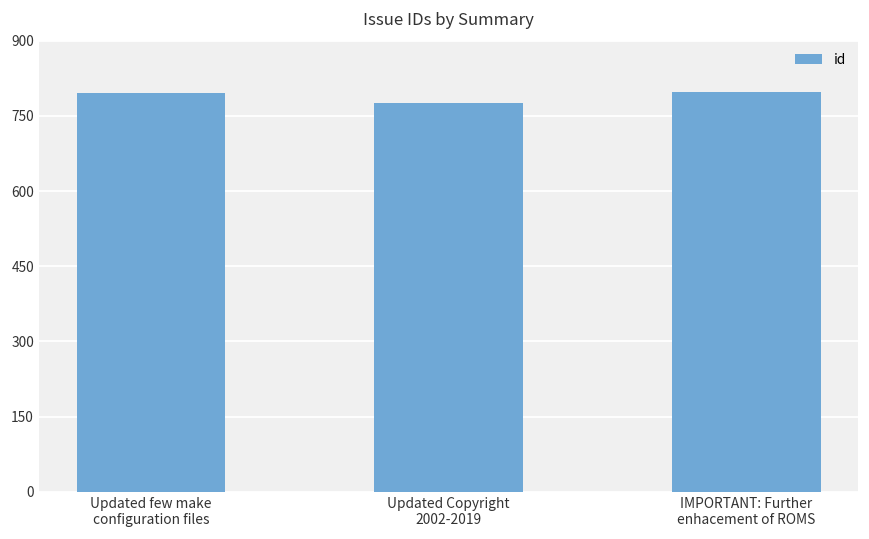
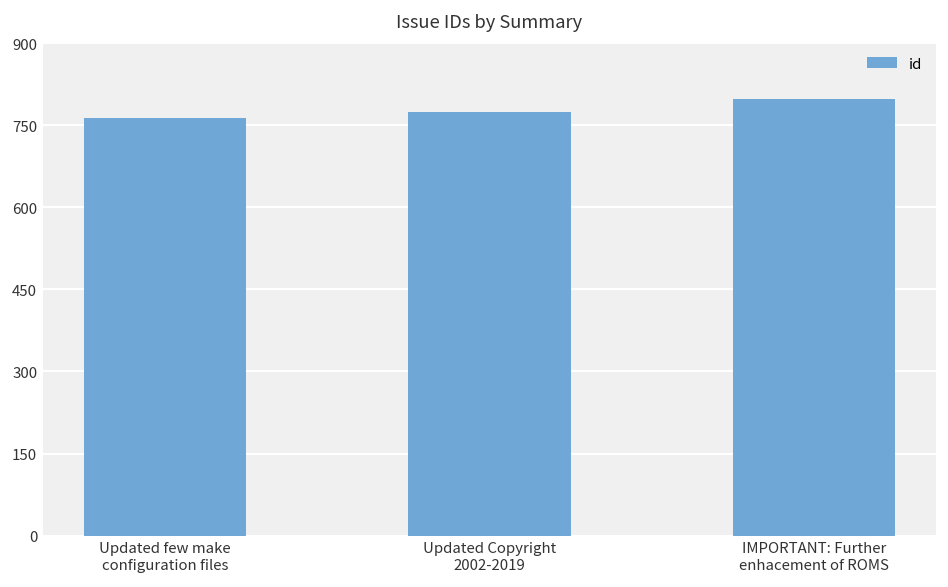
  {
-   "Updated few make configuration files": 800,
+   "Updated few make configuration files": 760,
    "Updated Copyright 2002-2019": 780,
    "IMPORTANT: Further enhacement of ROMS": 800
  }
